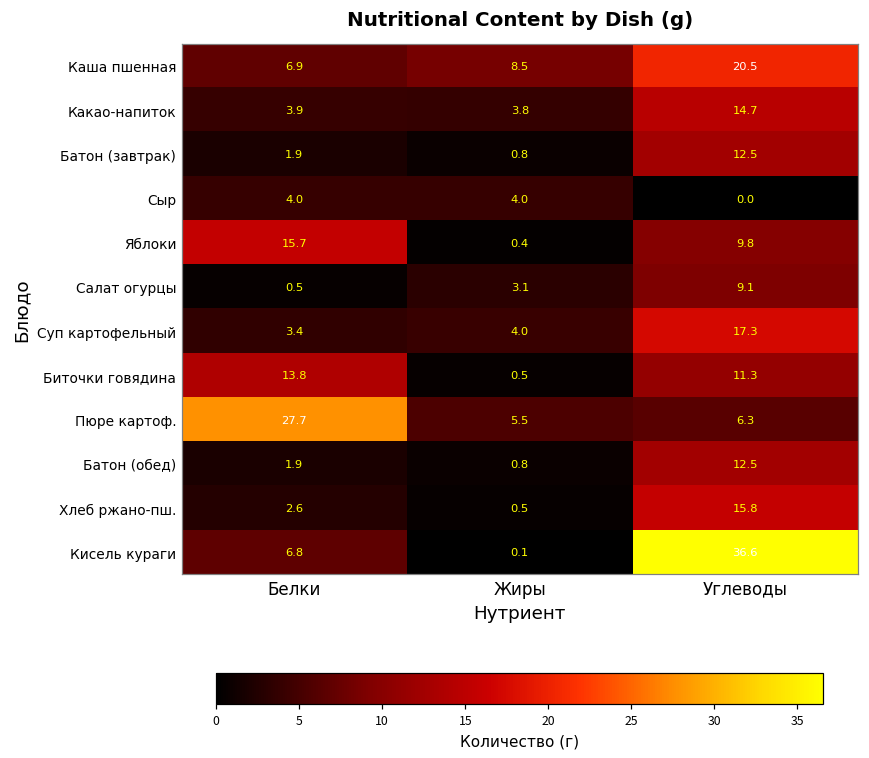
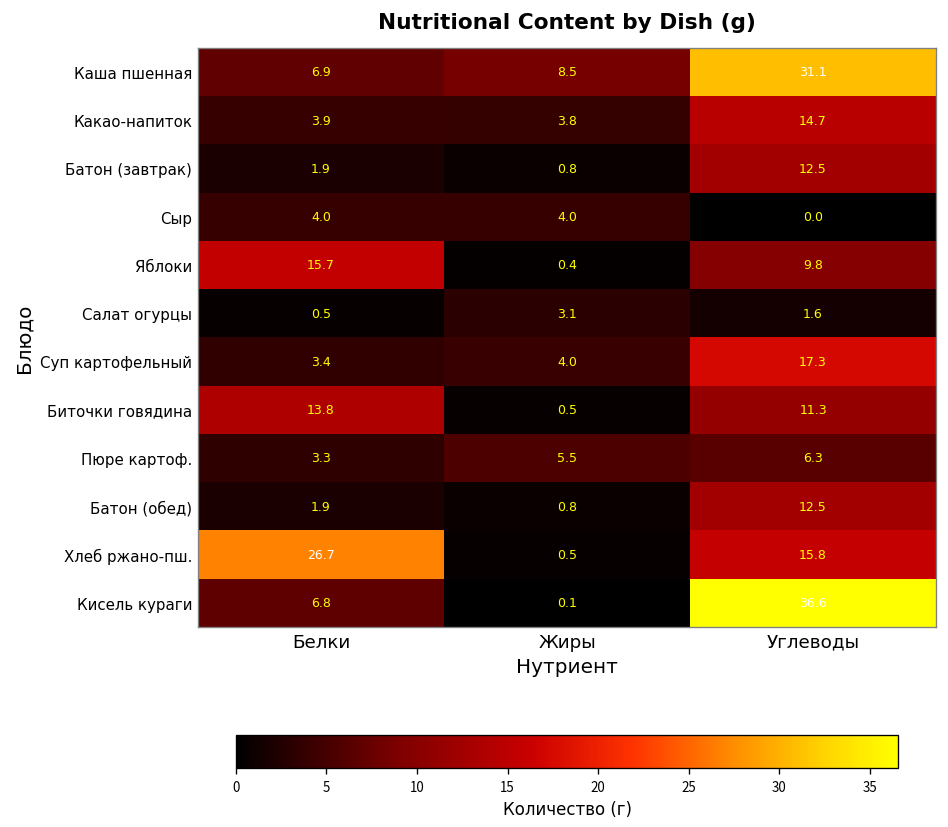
  {
    "Каша пшенная": {
      "Белки": 6.9,
      "Жиры": 8.5,
-     "Углеводы": 20.5
+     "Углеводы": 31.1
    },
    "Какао-напиток": {
      "Белки": 3.9,
      "Жиры": 3.8,
      "Углеводы": 14.7
    },
    "Батон (завтрак)": {
      "Белки": 1.9,
      "Жиры": 0.8,
      "Углеводы": 12.5
    },
    "Сыр": {
      "Белки": 4.0,
      "Жиры": 4.0,
      "Углеводы": 0.0
    },
    "Яблоки": {
      "Белки": 15.7,
      "Жиры": 0.4,
      "Углеводы": 9.8
    },
    "Салат огурцы": {
      "Белки": 0.5,
      "Жиры": 3.1,
-     "Углеводы": 9.1
+     "Углеводы": 1.6
    },
    "Суп картофельный": {
      "Белки": 3.4,
      "Жиры": 4.0,
      "Углеводы": 17.3
    },
    "Биточки говядина": {
      "Белки": 13.8,
      "Жиры": 0.5,
      "Углеводы": 11.3
    },
    "Пюре картоф.": {
-     "Белки": 27.7,
+     "Белки": 3.3,
      "Жиры": 5.5,
      "Углеводы": 6.3
    },
    "Батон (обед)": {
      "Белки": 1.9,
      "Жиры": 0.8,
      "Углеводы": 12.5
    },
    "Хлеб ржано-пш.": {
-     "Белки": 2.6,
+     "Белки": 26.7,
      "Жиры": 0.5,
      "Углеводы": 15.8
    },
    "Кисель кураги": {
      "Белки": 6.8,
      "Жиры": 0.1,
      "Углеводы": 36.6
    }
  }
